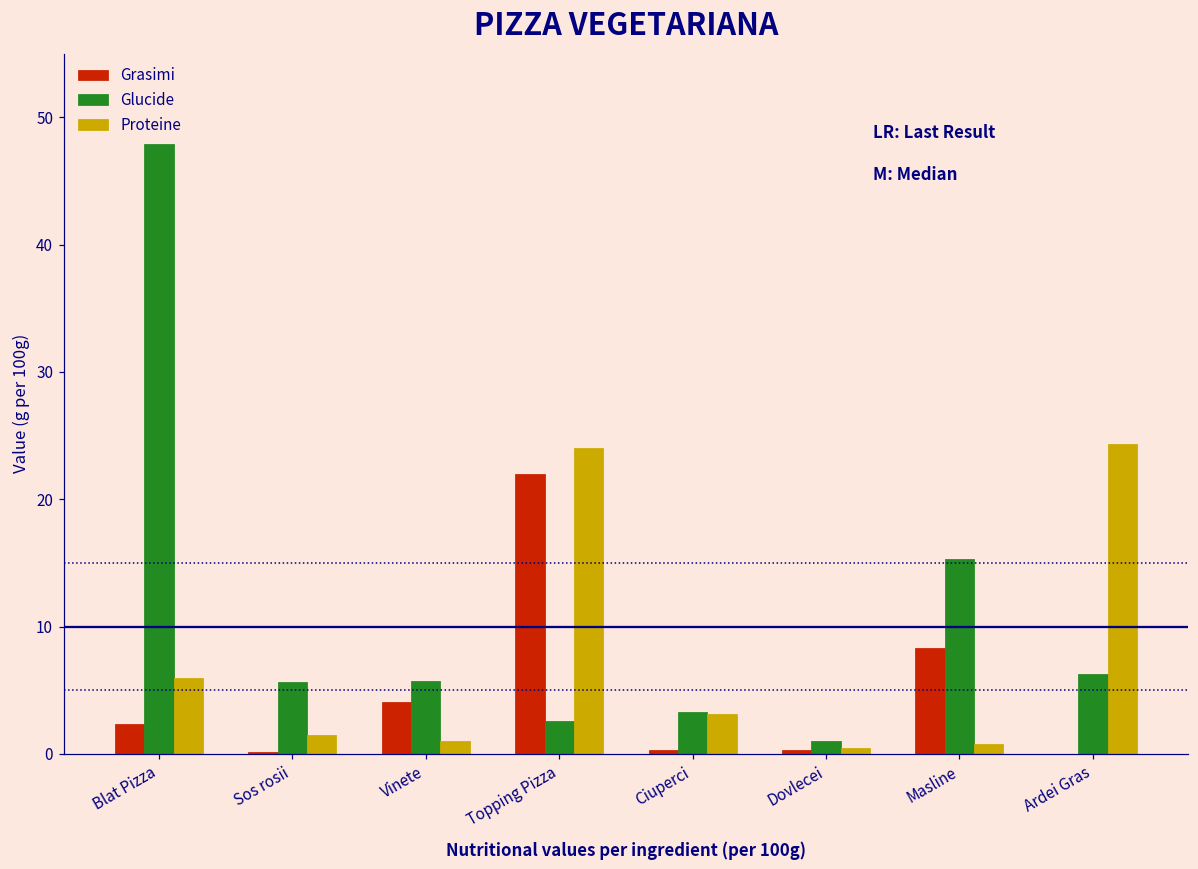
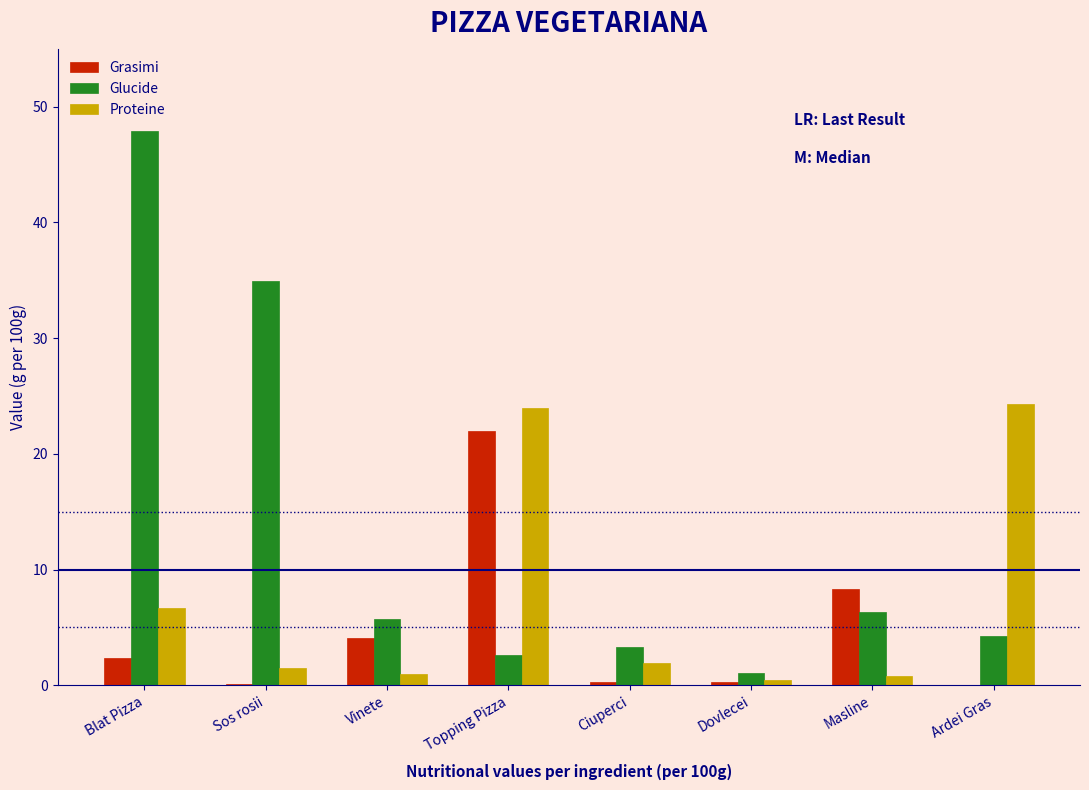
  {
    "Grasimi": {
      "Blat Pizza": 2.4,
      "Vinete": 4.1,
      "Topping Pizza": 22.0,
      "Ciuperci": 0.3,
      "Dovlecei": 0.3,
      "Masline": 8.3,
      "Ardei Gras": 0.0
    },
    "Glucide": {
      "Blat Pizza": 47.9,
-     "Sos rosii": 5.7,
+     "Sos rosii": 34.9,
      "Vinete": 5.7,
      "Topping Pizza": 2.6,
      "Ciuperci": 3.3,
      "Dovlecei": 1.1,
-     "Masline": 15.3,
-     "Ardei Gras": 6.3
+     "Masline": 6.3,
+     "Ardei Gras": 4.3
    },
    "Proteine": {
-     "Blat Pizza": 5.9,
+     "Blat Pizza": 6.7,
      "Sos rosii": 1.5,
      "Vinete": 1.0,
      "Topping Pizza": 24.0,
-     "Ciuperci": 3.1,
+     "Ciuperci": 1.9,
      "Dovlecei": 0.5,
      "Masline": 0.8,
      "Ardei Gras": 24.3
    }
  }
